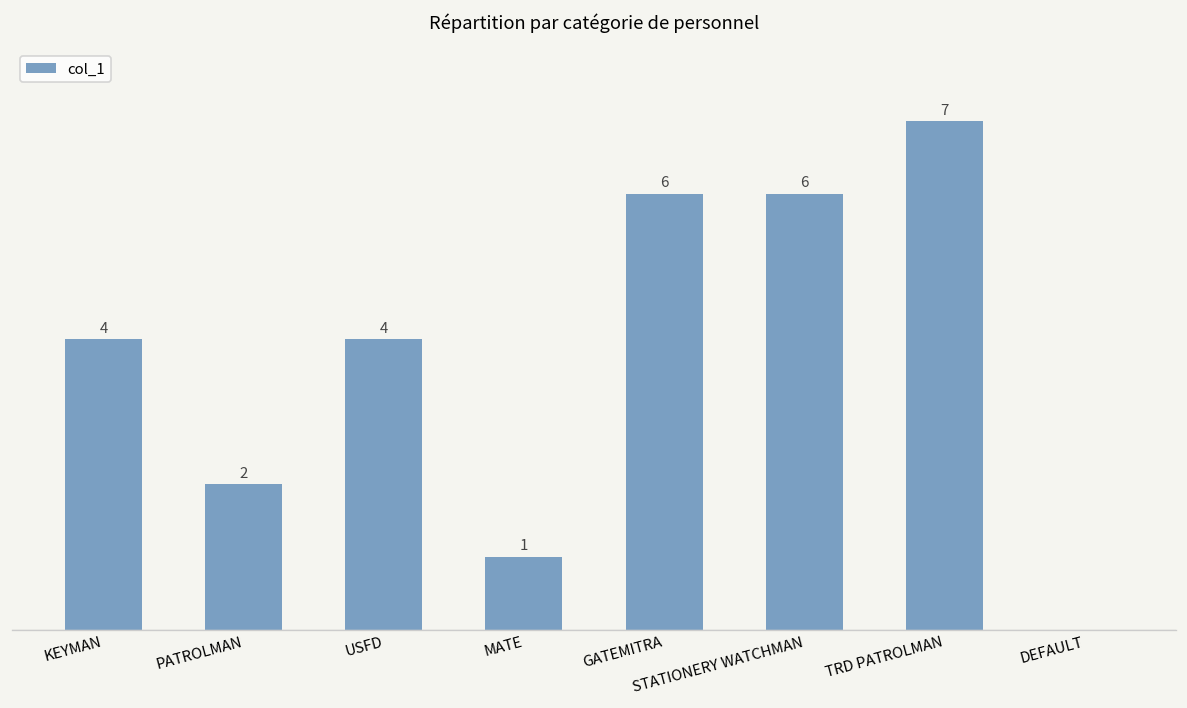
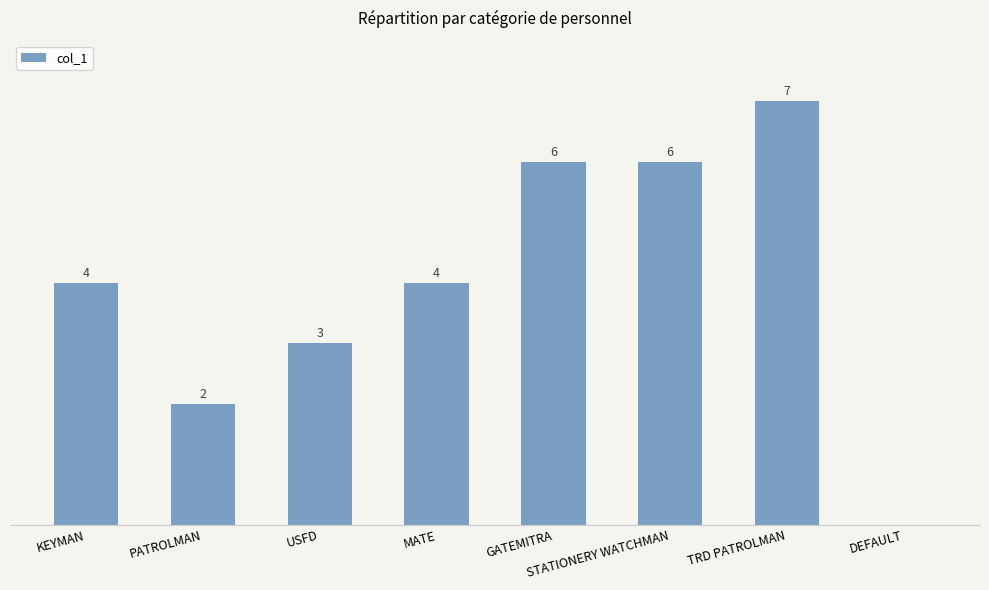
  {
    "KEYMAN": 4,
    "PATROLMAN": 2,
-   "USFD": 4,
-   "MATE": 1,
+   "USFD": 3,
+   "MATE": 4,
    "GATEMITRA": 6,
    "STATIONERY WATCHMAN": 6,
    "TRD PATROLMAN": 7
  }
